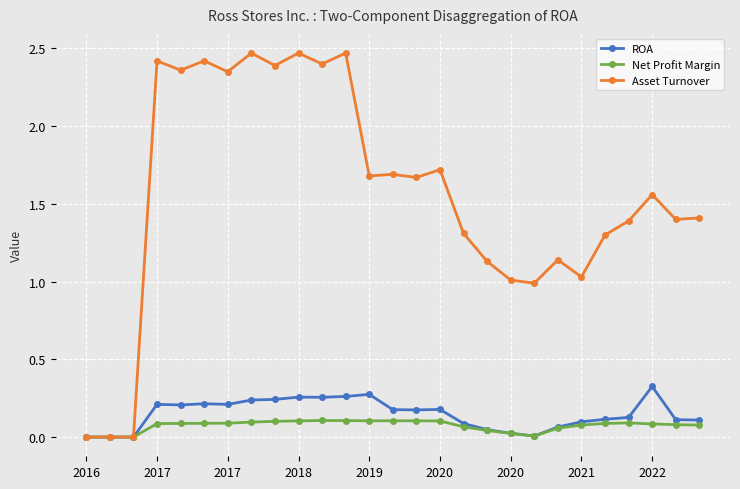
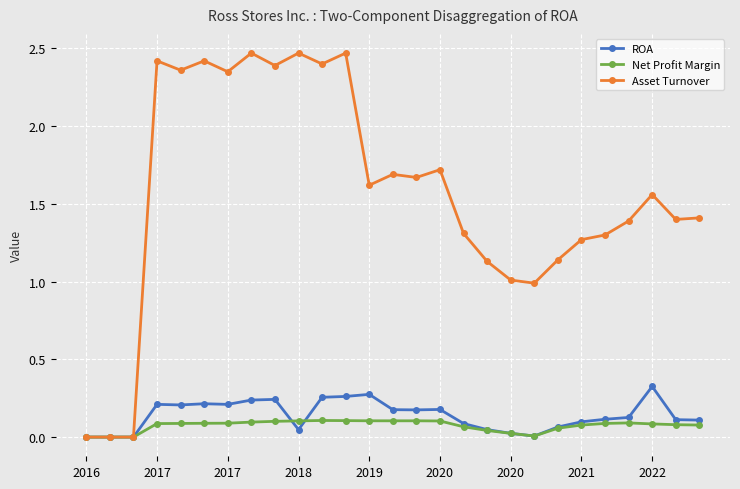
  {
    "ROA": {
-     "2018": 0.26,
+     "2018": 0.05,
      "2019": 0.27,
      "2021": 0.10,
      "2022": 0.33
    },
    "Net Profit Margin": {
      "2018": 0.10,
      "2019": 0.10,
      "2021": 0.08,
      "2022": 0.08
    },
    "Asset Turnover": {
      "2018": 2.47,
-     "2019": 1.68,
-     "2021": 1.03,
+     "2019": 1.62,
+     "2021": 1.27,
      "2022": 1.56
    }
  }
